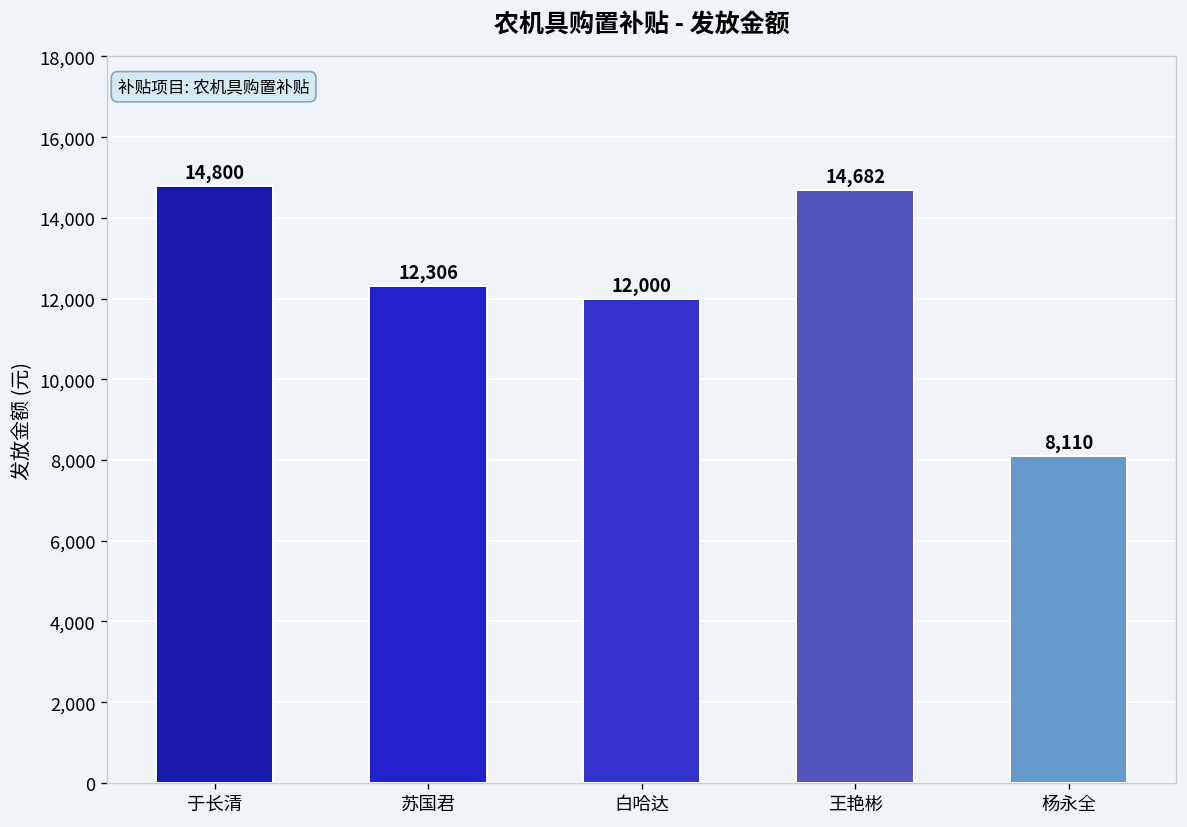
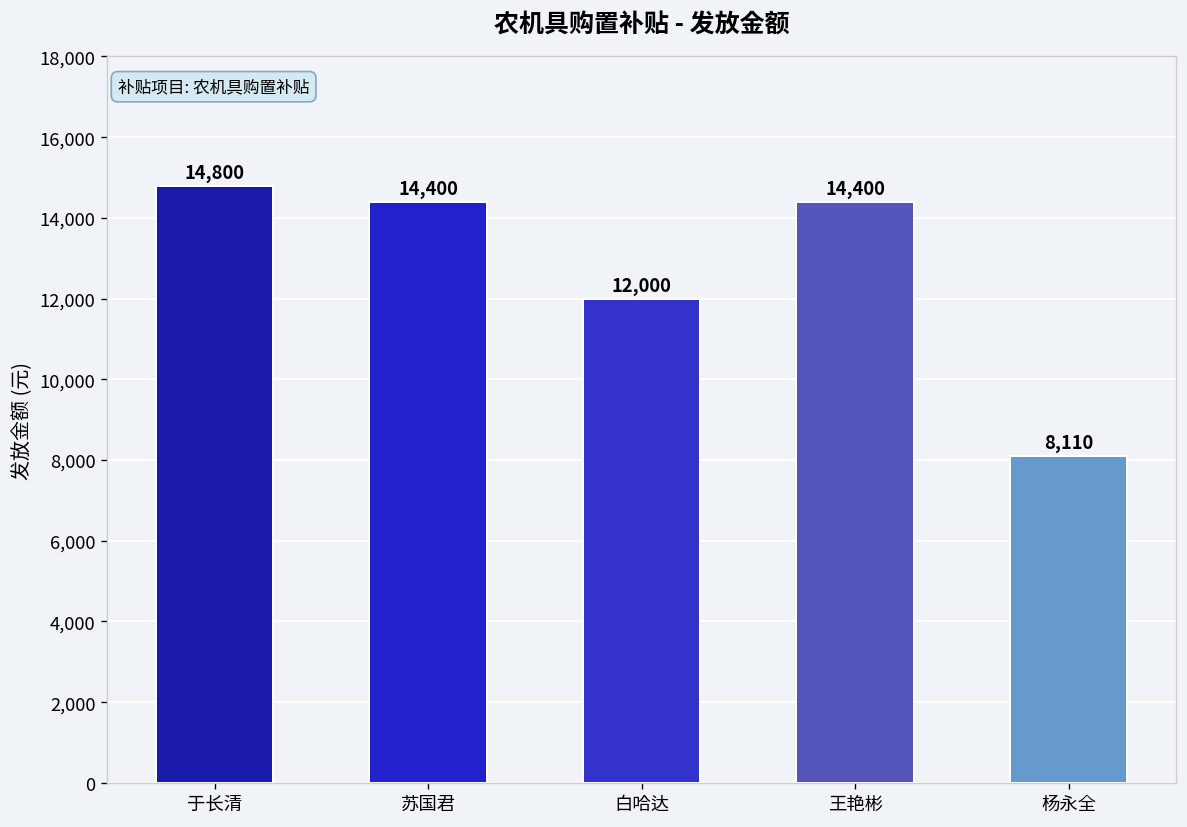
  {
    "于长清": "14,800",
-   "苏国君": "12,306",
+   "苏国君": "14,400",
    "白哈达": "12,000",
-   "王艳彬": "14,682",
+   "王艳彬": "14,400",
    "杨永全": "8,110"
  }
